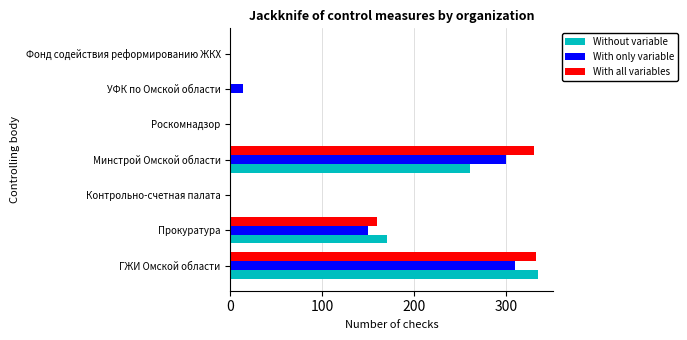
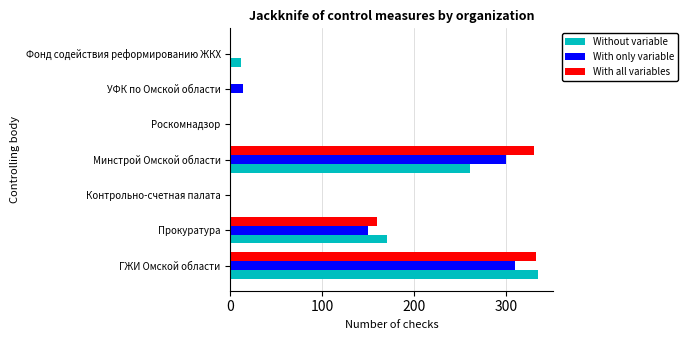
  {
    "Without variable": {
-     "Фонд содействия реформированию ЖКХ": 0,
+     "Фонд содействия реформированию ЖКХ": 10,
      "Минстрой Омской области": 260,
      "Прокуратура": 170,
      "ГЖИ Омской области": 340
    },
    "With only variable": {
      "УФК по Омской области": 10,
      "Минстрой Омской области": 300,
      "Прокуратура": 150,
      "ГЖИ Омской области": 310
    },
    "With all variables": {
      "Минстрой Омской области": 330,
      "Прокуратура": 160,
      "ГЖИ Омской области": 330
    }
  }
